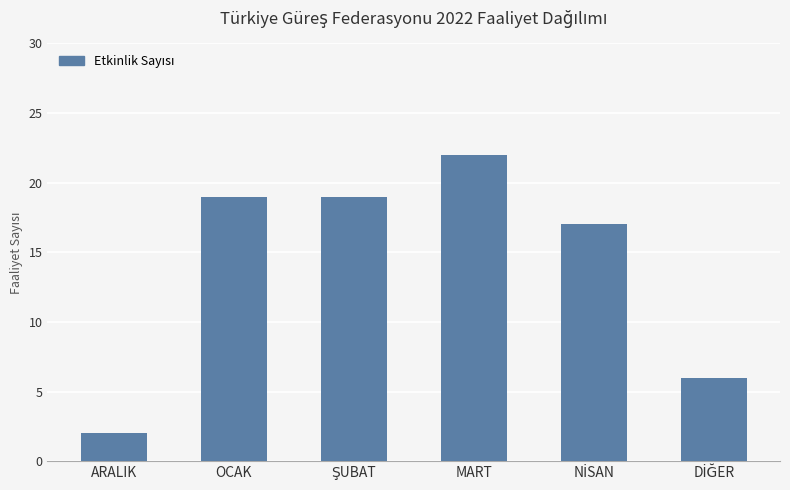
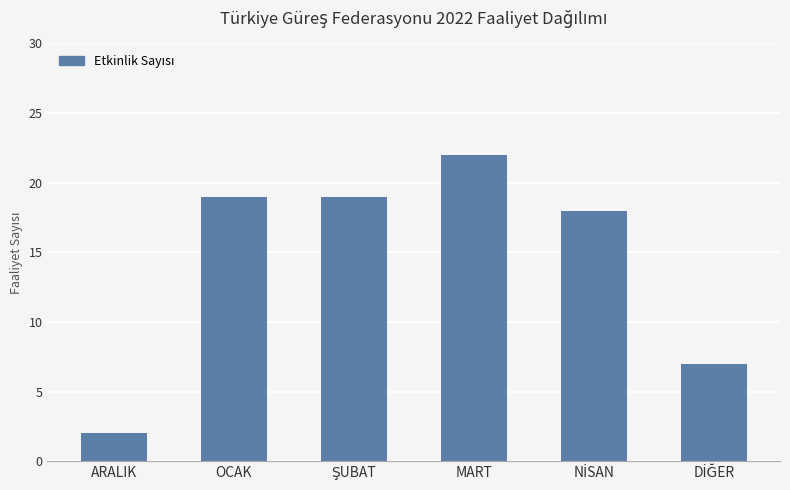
  {
    "ARALIK": 2,
    "OCAK": 19,
    "ŞUBAT": 19,
    "MART": 22,
-   "NİSAN": 17,
-   "DİĞER": 6
+   "NİSAN": 18,
+   "DİĞER": 7
  }
